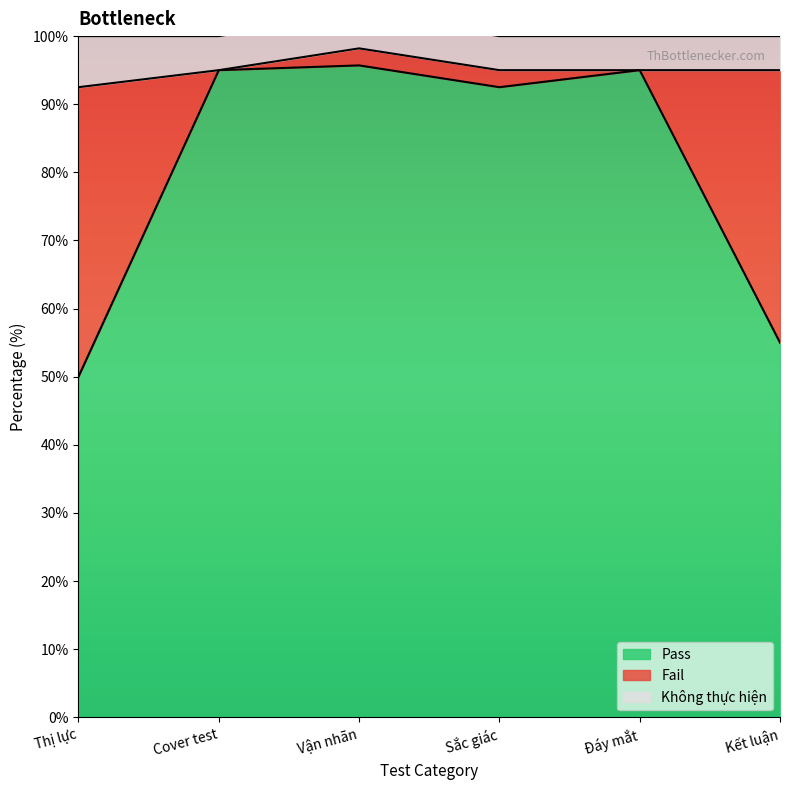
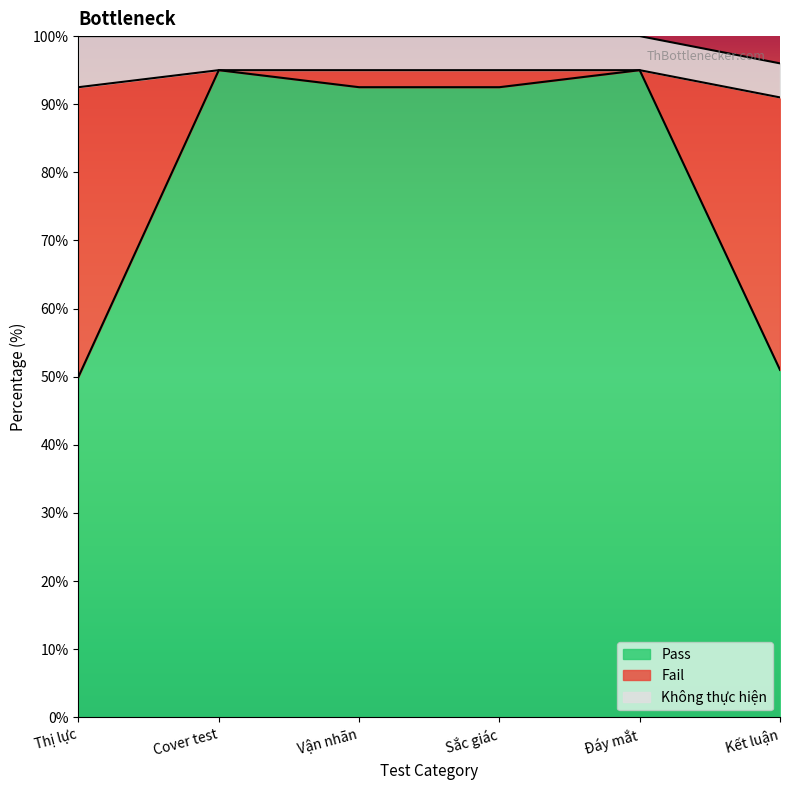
  {
    "Pass": {
      "Thị lực": "50%",
-     "Vận nhãn": "96%",
+     "Vận nhãn": "93%",
      "Sắc giác": "93%",
-     "Kết luận": "55%"
+     "Kết luận": "51%"
    },
    "Fail": {
      "Thị lực": "43%",
      "Vận nhãn": "3%",
      "Sắc giác": "3%",
      "Kết luận": "40%"
    },
    "Không thực hiện": {
      "Thị lực": "8%",
      "Cover test": "5%",
      "Sắc giác": "5%",
      "Đáy mắt": "5%",
      "Kết luận": "5%"
    }
  }
